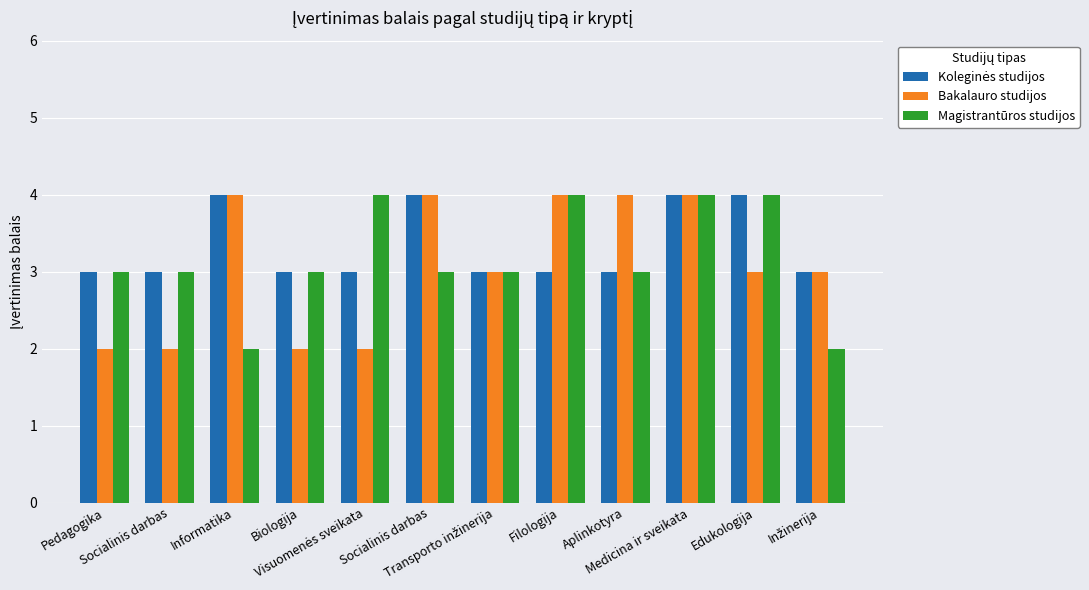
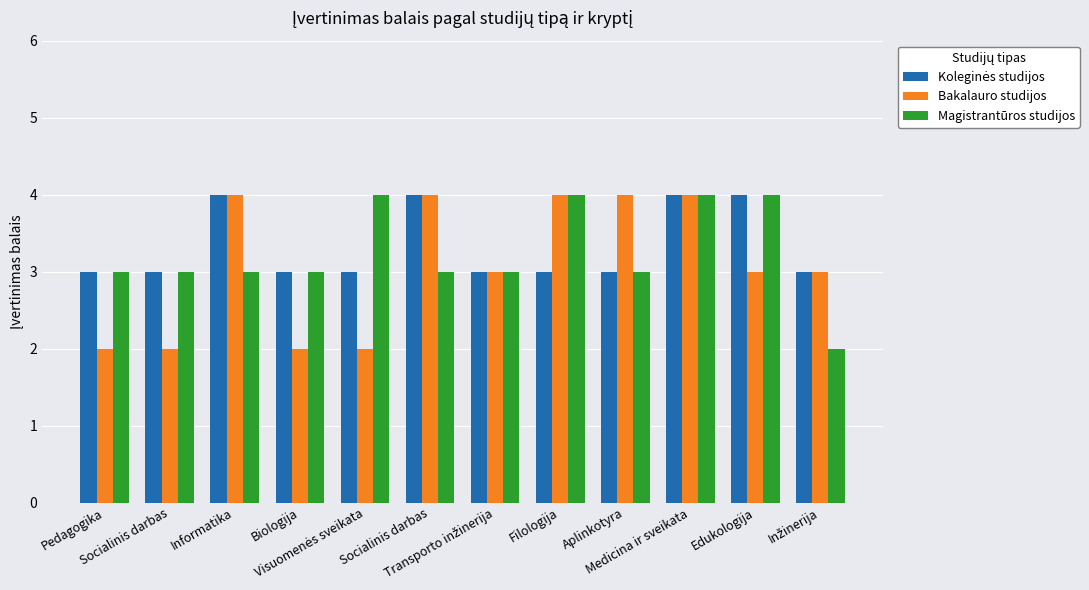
  {
    "Koleginės studijos": {
      "Pedagogika": 3,
      "Informatika": 4,
      "Biologija": 3,
      "Visuomenės sveikata": 3,
      "Transporto inžinerija": 3,
      "Filologija": 3,
      "Aplinkotyra": 3,
      "Medicina ir sveikata": 4,
      "Edukologija": 4,
      "Inžinerija": 3
    },
    "Bakalauro studijos": {
      "Pedagogika": 2,
      "Informatika": 4,
      "Biologija": 2,
      "Visuomenės sveikata": 2,
      "Transporto inžinerija": 3,
      "Filologija": 4,
      "Aplinkotyra": 4,
      "Medicina ir sveikata": 4,
      "Edukologija": 3,
      "Inžinerija": 3
    },
    "Magistrantūros studijos": {
      "Pedagogika": 3,
-     "Informatika": 2,
+     "Informatika": 3,
      "Biologija": 3,
      "Visuomenės sveikata": 4,
      "Transporto inžinerija": 3,
      "Filologija": 4,
      "Aplinkotyra": 3,
      "Medicina ir sveikata": 4,
      "Edukologija": 4,
      "Inžinerija": 2
    }
  }
